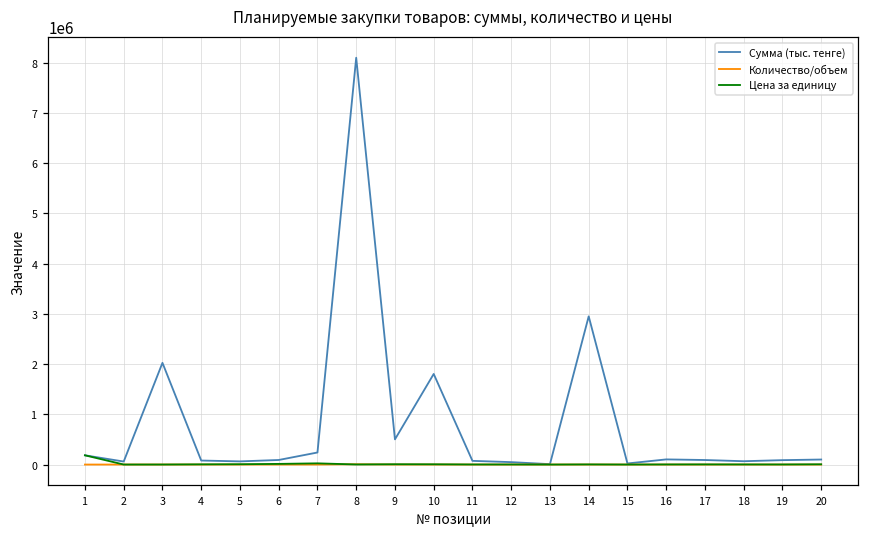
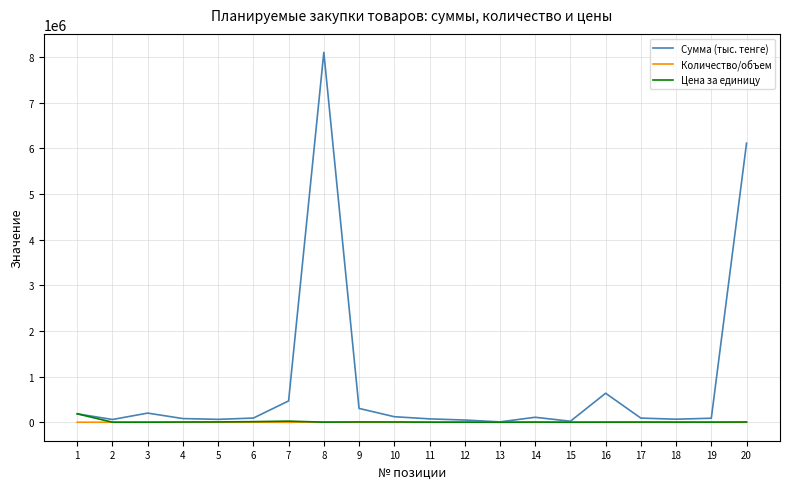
  {
    "Сумма (тыс. тенге)": {
      "2": 100000,
-     "3": 2000000,
+     "3": 200000,
      "4": 100000,
      "6": 100000,
-     "7": 200000,
+     "7": 500000,
      "8": 8100000,
-     "9": 500000,
-     "10": 1800000,
+     "9": 300000,
+     "10": 100000,
      "11": 100000,
-     "14": 3000000,
-     "16": 100000,
+     "14": 100000,
+     "16": 600000,
      "17": 100000,
      "18": 100000,
      "19": 100000,
-     "20": 100000
+     "20": 6100000
    },
    "Количество/объем": {
      "1": 0
    }
  }
